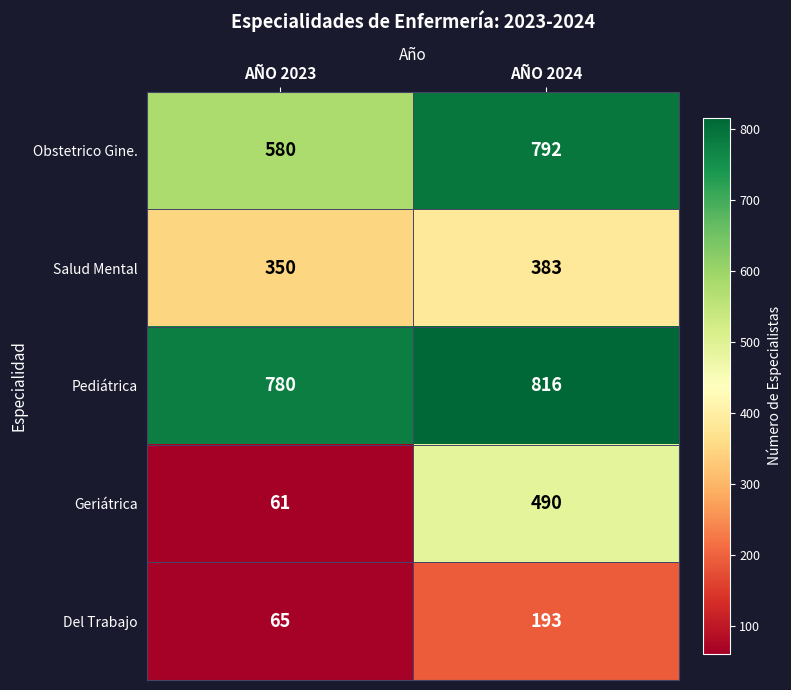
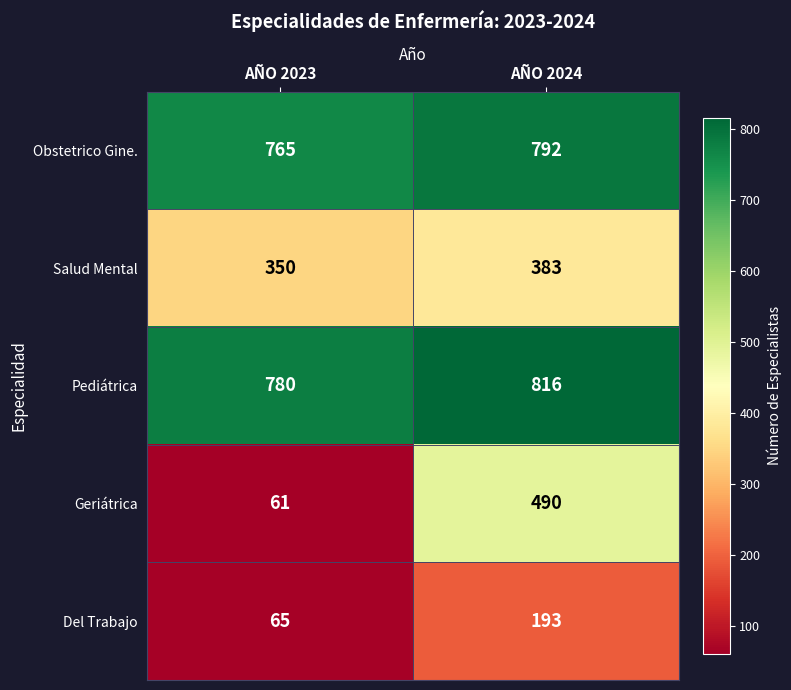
  {
    "Obstetrico Gine.": {
-     "AÑO 2023": 580,
+     "AÑO 2023": 765,
      "AÑO 2024": 792
    },
    "Salud Mental": {
      "AÑO 2023": 350,
      "AÑO 2024": 383
    },
    "Pediátrica": {
      "AÑO 2023": 780,
      "AÑO 2024": 816
    },
    "Geriátrica": {
      "AÑO 2023": 61,
      "AÑO 2024": 490
    },
    "Del Trabajo": {
      "AÑO 2023": 65,
      "AÑO 2024": 193
    }
  }
